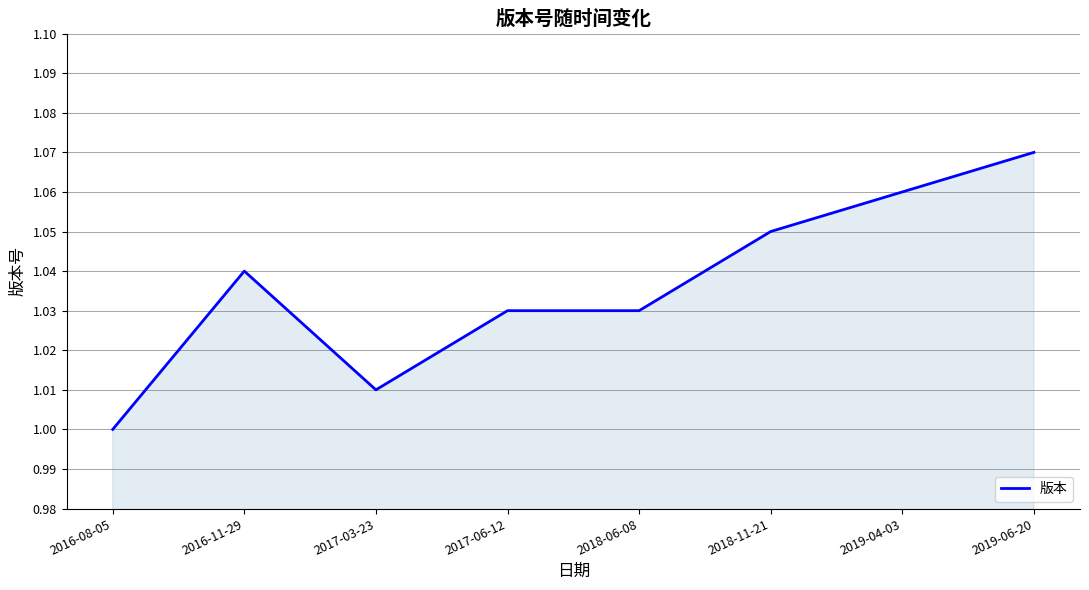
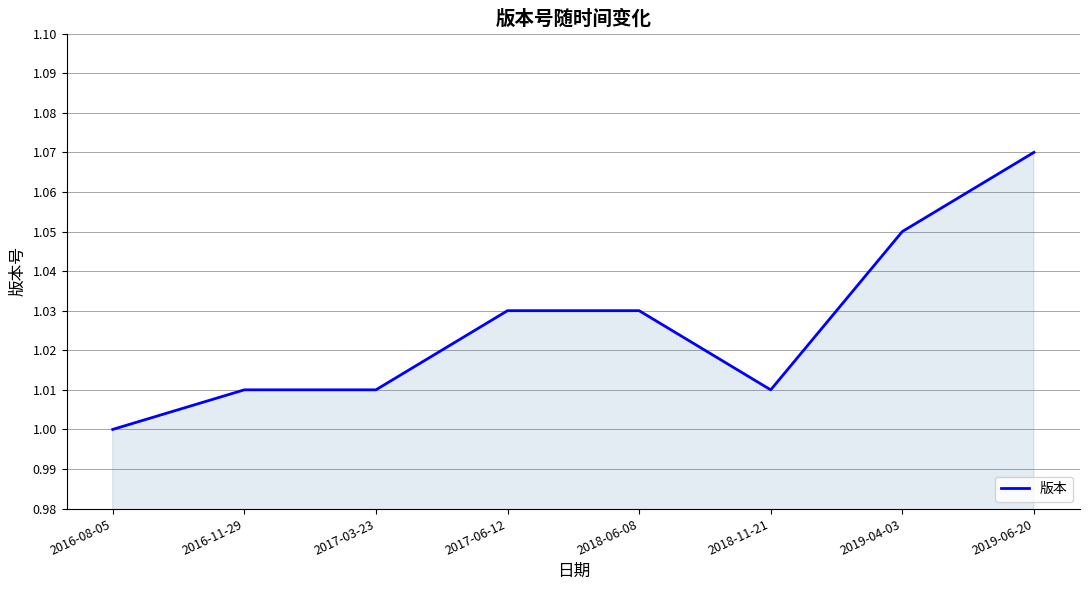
  {
    "2016-08-05": 1.00,
-   "2016-11-29": 1.04,
+   "2016-11-29": 1.01,
    "2017-03-23": 1.01,
    "2017-06-12": 1.03,
    "2018-06-08": 1.03,
-   "2018-11-21": 1.05,
-   "2019-04-03": 1.06,
+   "2018-11-21": 1.01,
+   "2019-04-03": 1.05,
    "2019-06-20": 1.07
  }
